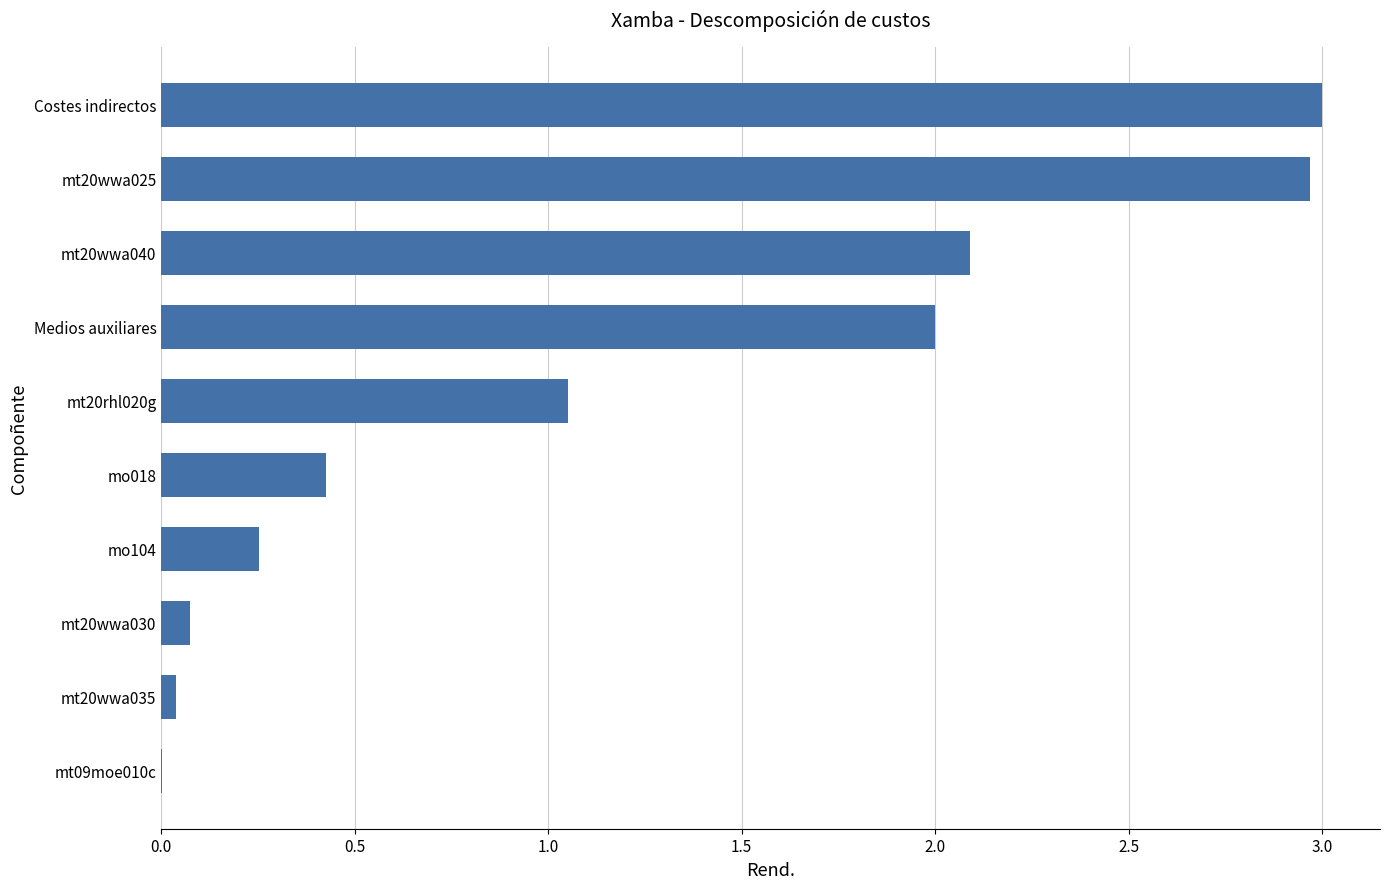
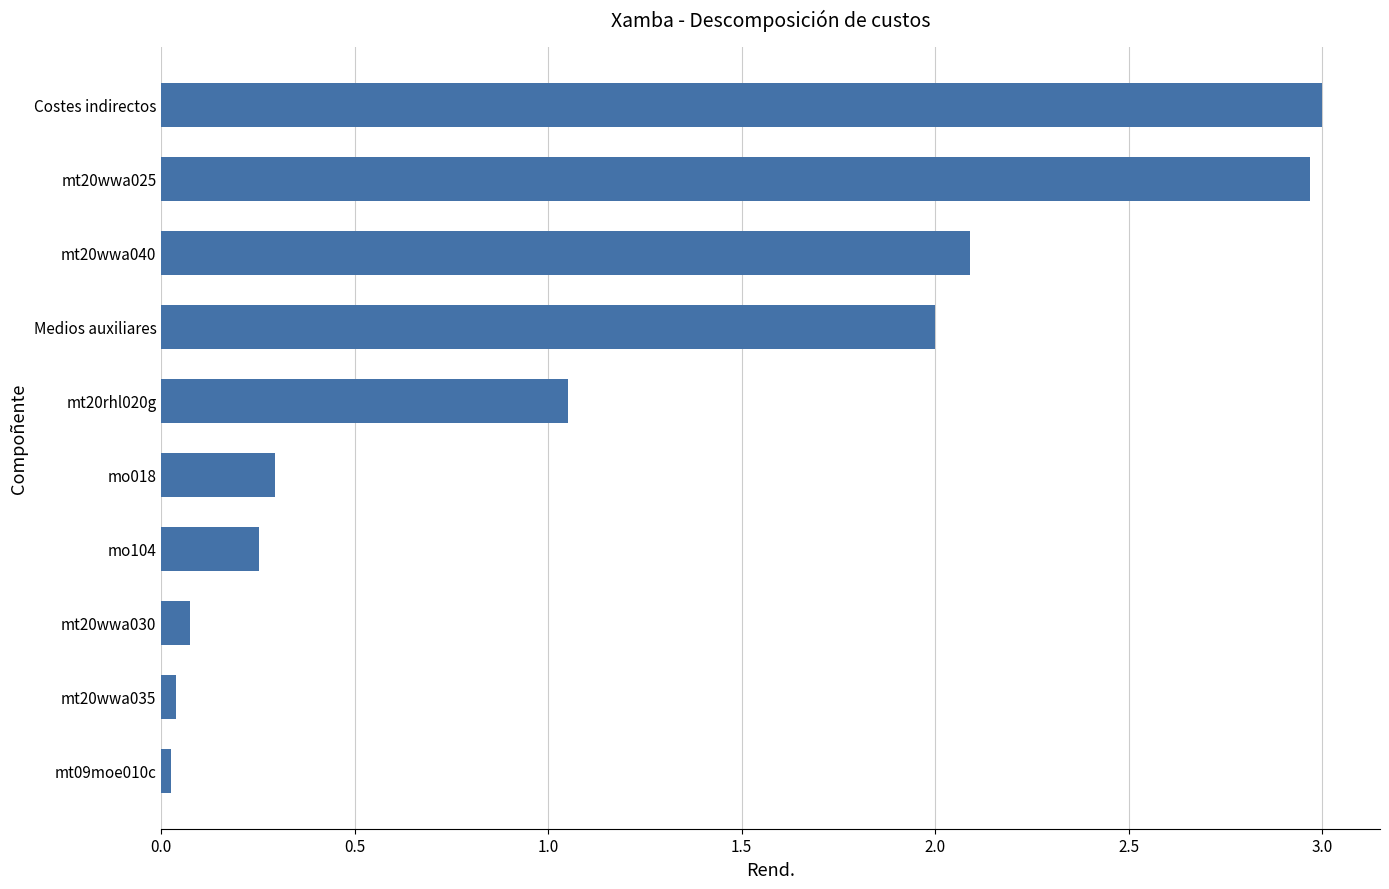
  {
    "Costes indirectos": 3.00,
    "mt20wwa025": 2.97,
    "mt20wwa040": 2.09,
    "Medios auxiliares": 2.00,
    "mt20rhl020g": 1.05,
-   "mo018": 0.43,
+   "mo018": 0.30,
    "mo104": 0.25,
    "mt20wwa030": 0.07,
    "mt20wwa035": 0.04,
-   "mt09moe010c": 0.00
+   "mt09moe010c": 0.03
  }
